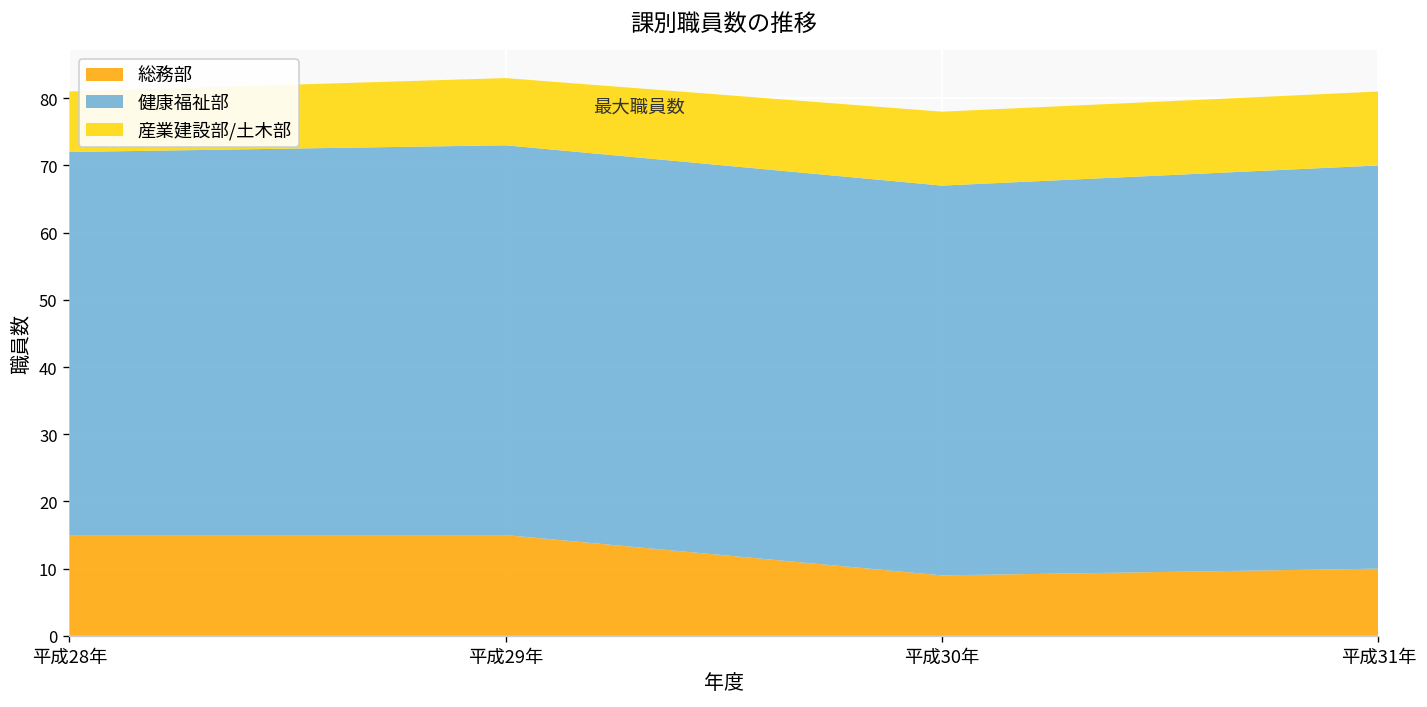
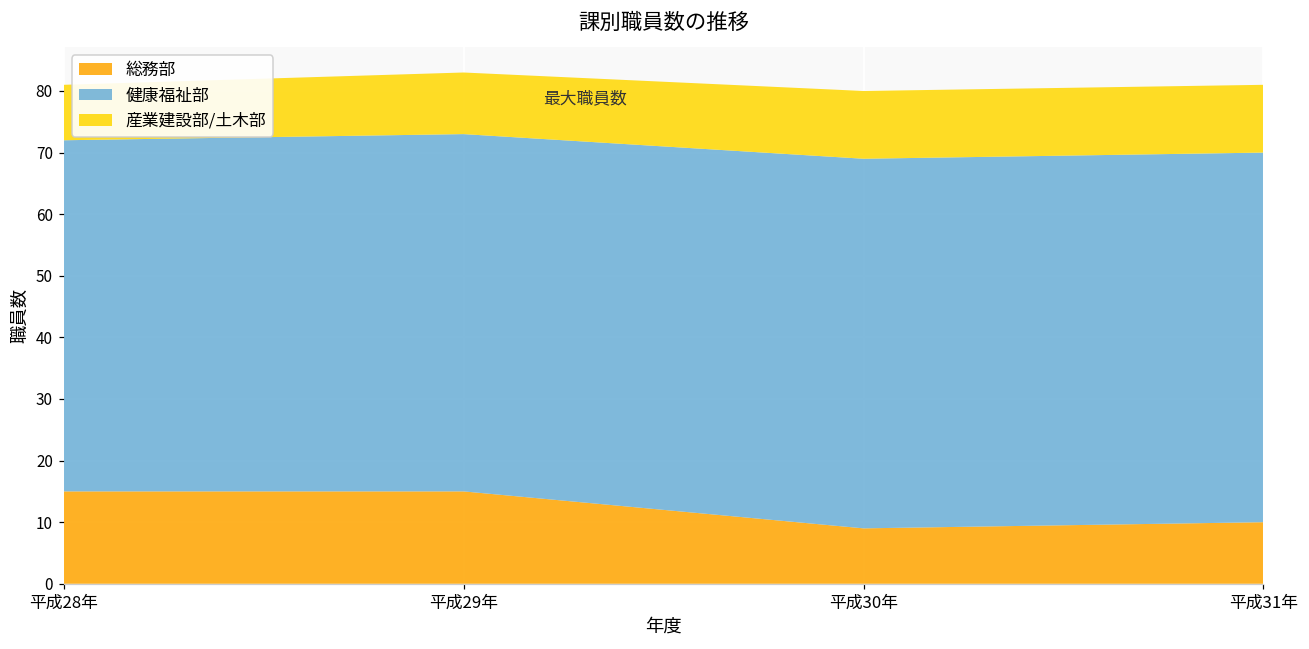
  {
    "健康福祉部": {
      "平成28年": 57,
      "平成29年": 58,
-     "平成30年": 58,
+     "平成30年": 60,
      "平成31年": 60
    }
  }
